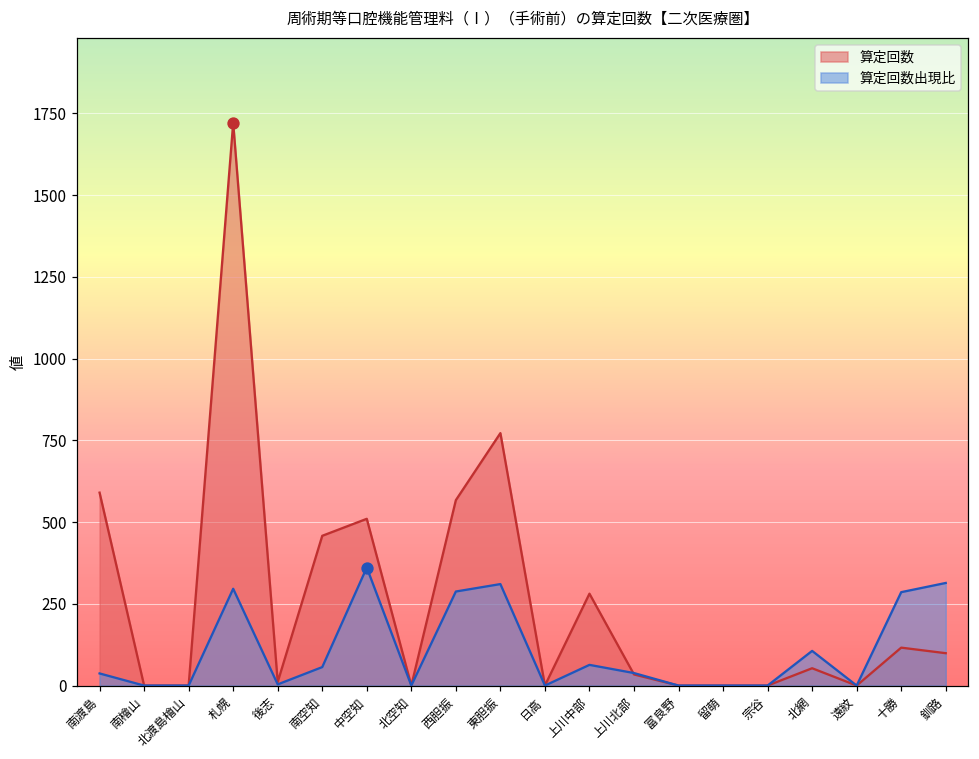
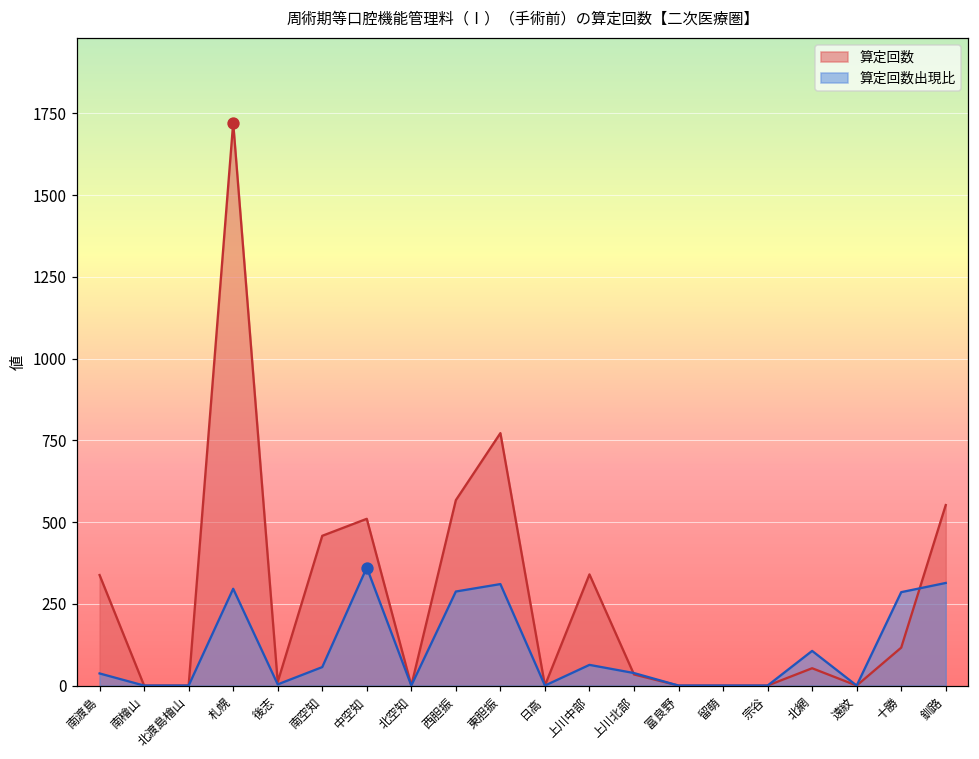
  {
    "算定回数": {
-     "南渡島": 590,
+     "南渡島": 340,
      "南空知": 460,
      "中空知": 510,
      "西胆振": 570,
      "東胆振": 770,
-     "上川中部": 280,
+     "上川中部": 340,
      "北網": 50,
      "十勝": 120,
-     "釧路": 100
+     "釧路": 550
    },
    "算定回数出現比": {
      "南渡島": 40,
      "札幌": 300,
      "南空知": 60,
      "西胆振": 290,
      "東胆振": 310,
      "上川中部": 60,
      "北網": 110,
      "十勝": 290,
      "釧路": 310
    }
  }
